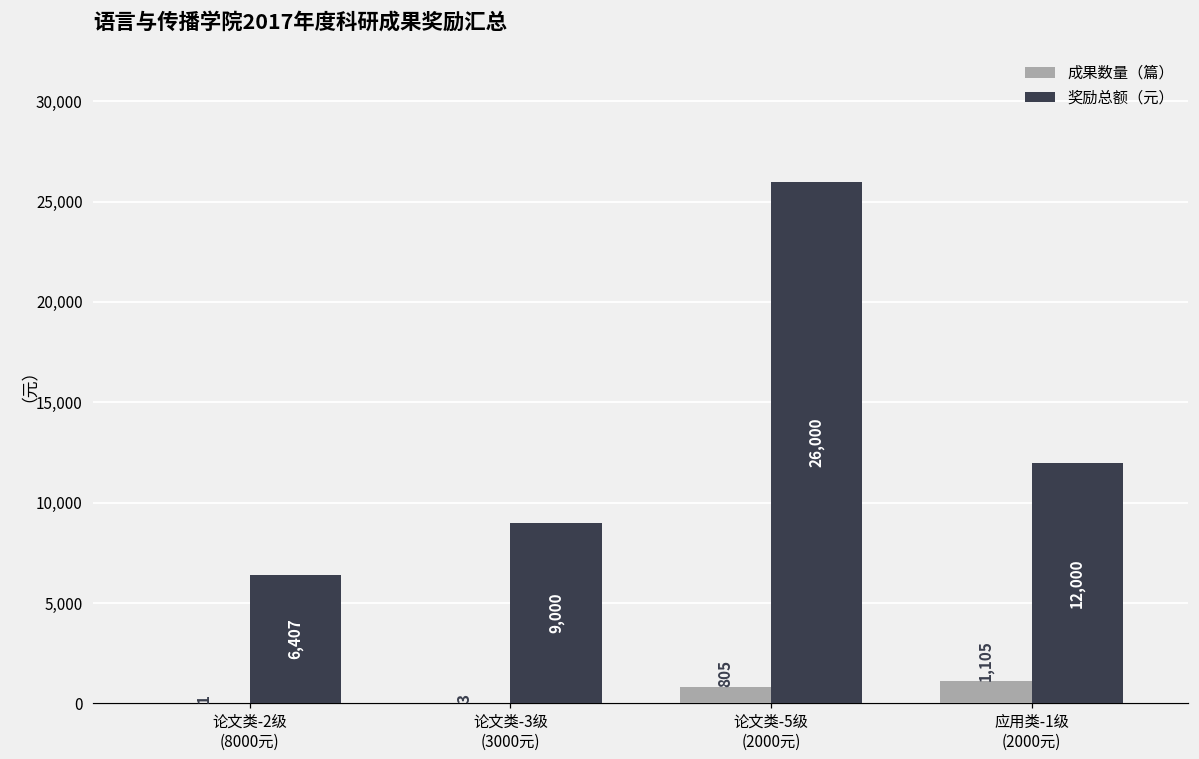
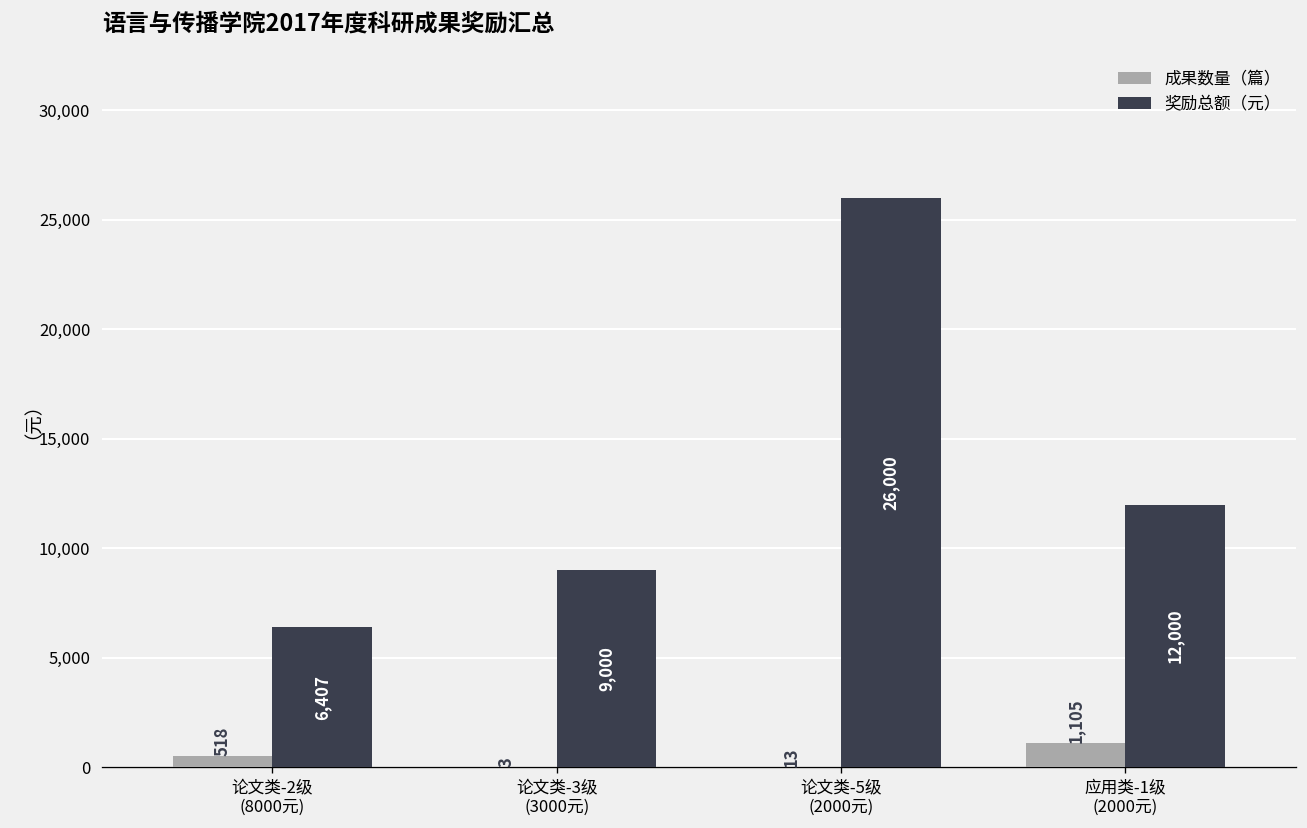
  {
    "成果数量（篇）": {
-     "论文类-2级 (8000元)": "1",
+     "论文类-2级 (8000元)": "518",
      "论文类-3级 (3000元)": "3",
-     "论文类-5级 (2000元)": "805",
+     "论文类-5级 (2000元)": "13",
      "应用类-1级 (2000元)": "1,105"
    },
    "奖励总额（元）": {
      "论文类-2级 (8000元)": "6,407",
      "论文类-3级 (3000元)": "9,000",
      "论文类-5级 (2000元)": "26,000",
      "应用类-1级 (2000元)": "12,000"
    }
  }
